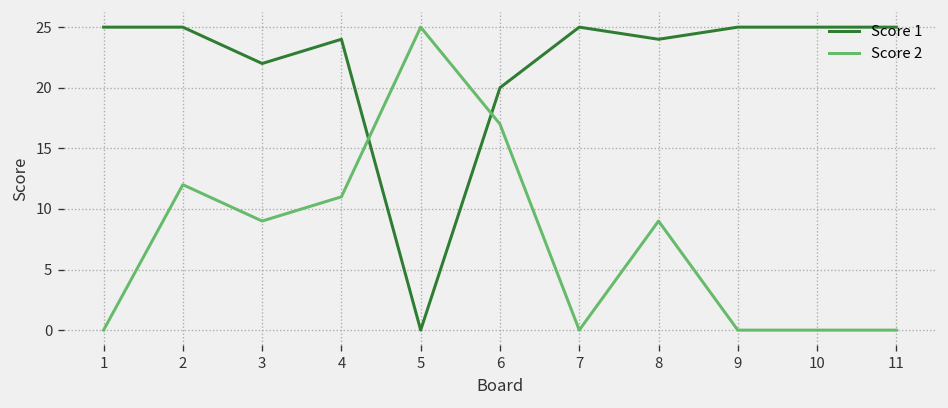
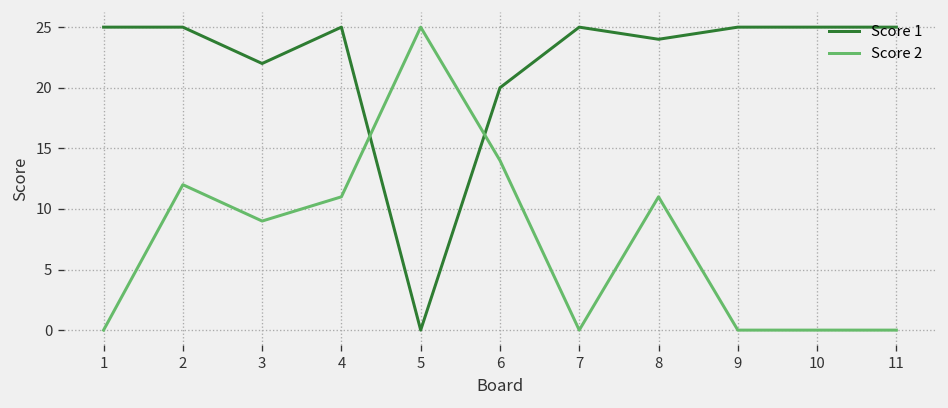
  {
    "Score 1": {
      "1": 25,
      "2": 25,
      "3": 22,
-     "4": 24,
+     "4": 25,
      "5": 0,
      "6": 20,
      "7": 25,
      "8": 24,
      "9": 25,
      "10": 25,
      "11": 25
    },
    "Score 2": {
      "1": 0,
      "2": 12,
      "3": 9,
      "4": 11,
      "5": 25,
-     "6": 17,
+     "6": 14,
      "7": 0,
-     "8": 9,
+     "8": 11,
      "9": 0,
      "10": 0,
      "11": 0
    }
  }
